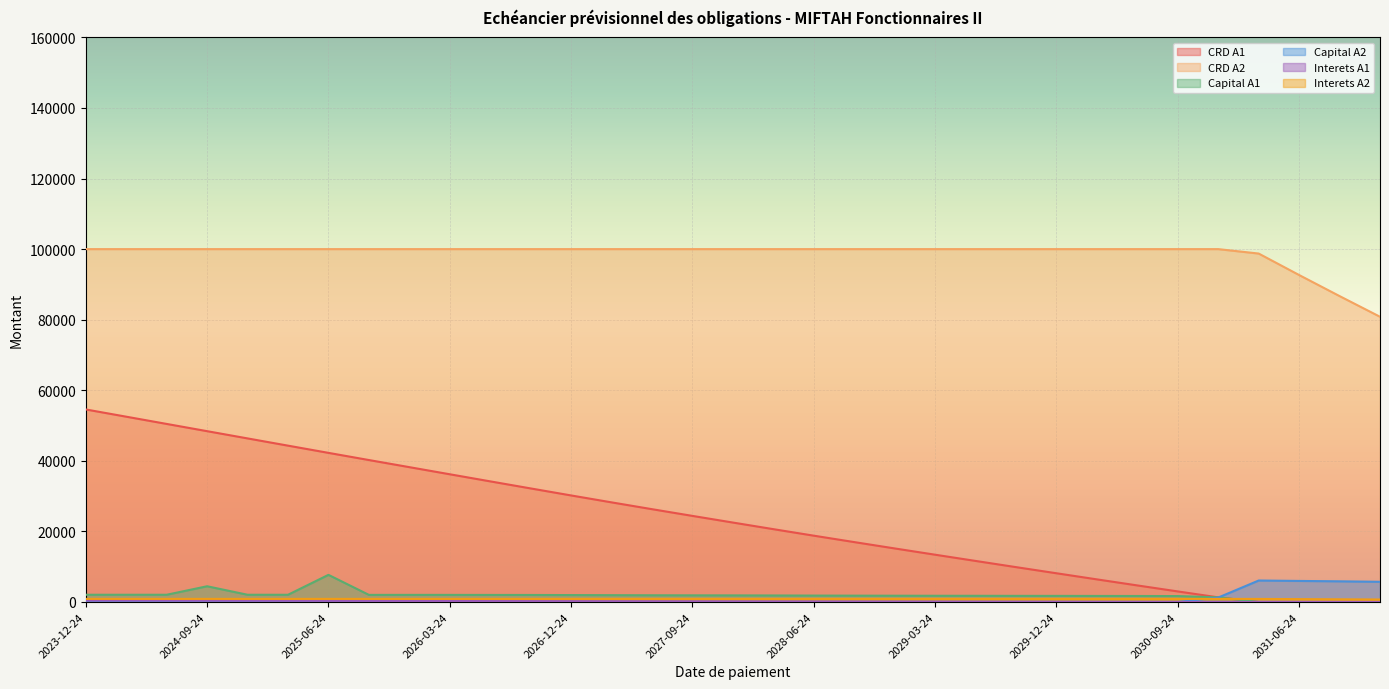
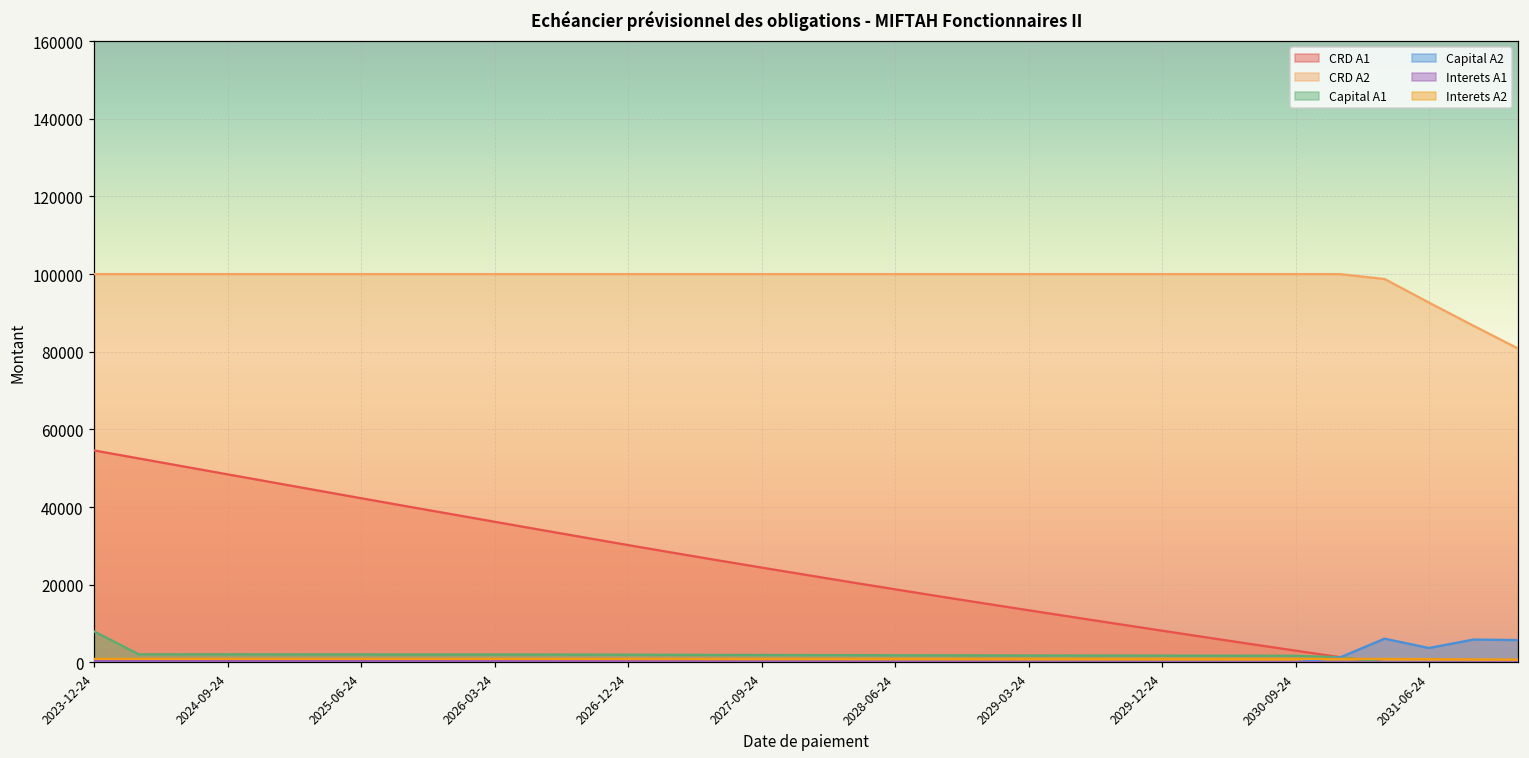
  {
    "Capital A1": {
-     "2023-12-24": 2000,
-     "2024-09-24": 4000,
-     "2025-06-24": 8000,
+     "2023-12-24": 8000,
+     "2024-09-24": 2000,
+     "2025-06-24": 2000,
      "2026-03-24": 2000,
      "2026-12-24": 2000,
      "2027-09-24": 2000,
      "2028-06-24": 2000,
      "2029-03-24": 2000,
      "2029-12-24": 2000,
      "2030-09-24": 2000
    },
    "Capital A2": {
-     "2031-06-24": 6000
+     "2031-06-24": 4000
    }
  }
